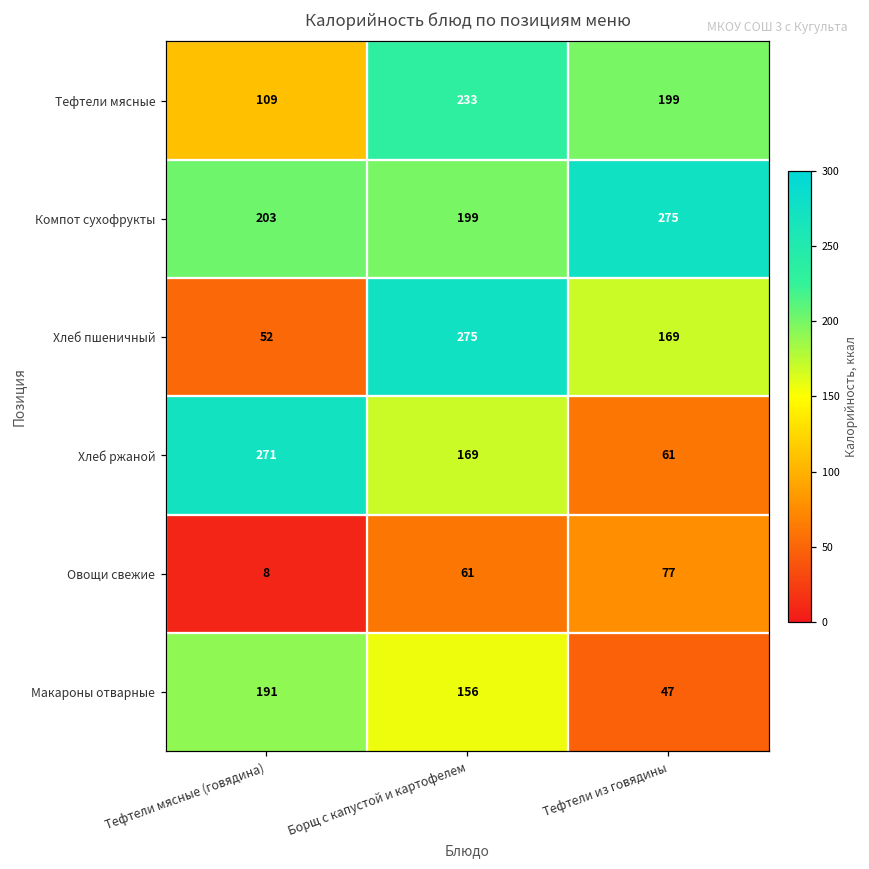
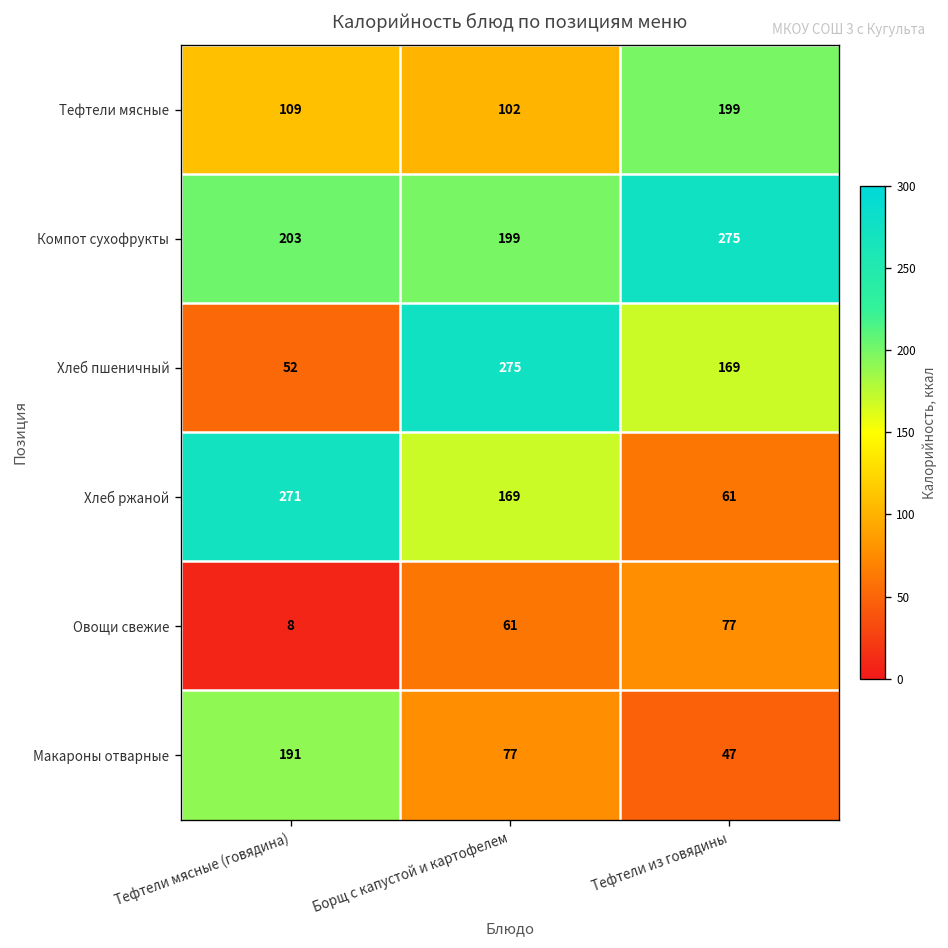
  {
    "Тефтели мясные": {
      "Тефтели мясные (говядина)": 109,
-     "Борщ с капустой и картофелем": 233,
+     "Борщ с капустой и картофелем": 102,
      "Тефтели из говядины": 199
    },
    "Компот суxофрукты": {
      "Тефтели мясные (говядина)": 203,
      "Борщ с капустой и картофелем": 199,
      "Тефтели из говядины": 275
    },
    "Хлеб пшеничный": {
      "Тефтели мясные (говядина)": 52,
      "Борщ с капустой и картофелем": 275,
      "Тефтели из говядины": 169
    },
    "Хлеб ржаной": {
      "Тефтели мясные (говядина)": 271,
      "Борщ с капустой и картофелем": 169,
      "Тефтели из говядины": 61
    },
    "Овощи свежие": {
      "Тефтели мясные (говядина)": 8,
      "Борщ с капустой и картофелем": 61,
      "Тефтели из говядины": 77
    },
    "Макароны отварные": {
      "Тефтели мясные (говядина)": 191,
-     "Борщ с капустой и картофелем": 156,
+     "Борщ с капустой и картофелем": 77,
      "Тефтели из говядины": 47
    }
  }
